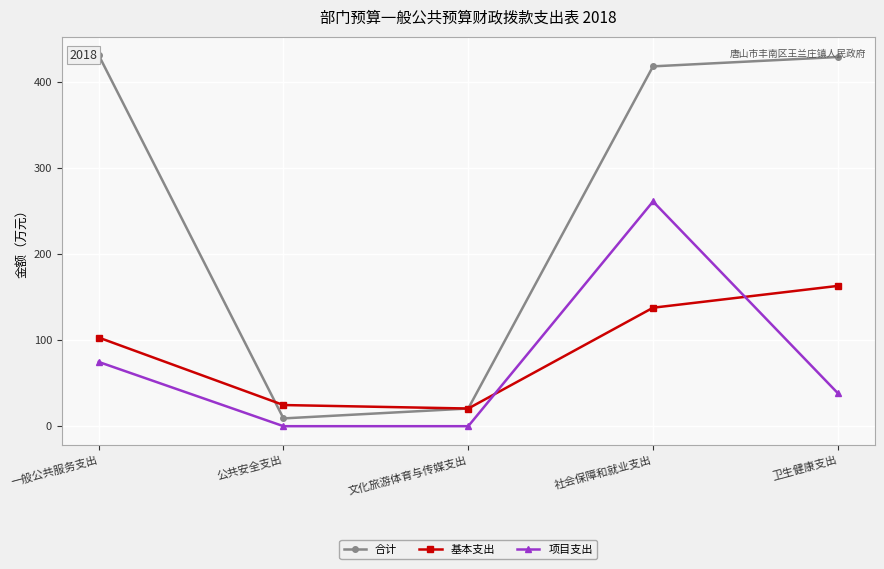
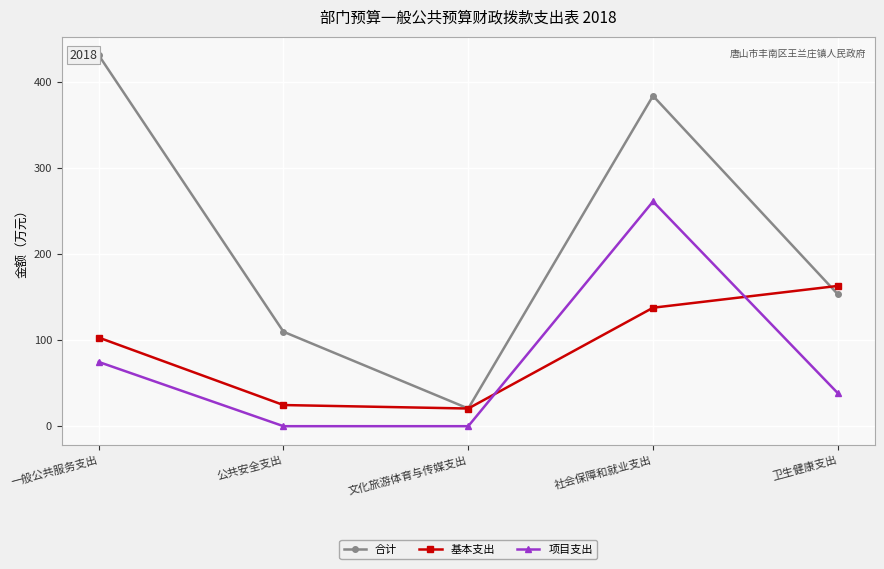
  {
    "合计": {
-     "公共安全支出": 10,
-     "社会保障和就业支出": 420,
-     "卫生健康支出": 430
+     "公共安全支出": 110,
+     "社会保障和就业支出": 380,
+     "卫生健康支出": 150
    },
    "基本支出": {
      "一般公共服务支出": 100,
      "公共安全支出": 20,
      "社会保障和就业支出": 140,
      "卫生健康支出": 160
    },
    "项目支出": {
      "一般公共服务支出": 70,
      "公共安全支出": 0,
      "文化旅游体育与传媒支出": 0,
      "社会保障和就业支出": 260,
      "卫生健康支出": 40
    }
  }
